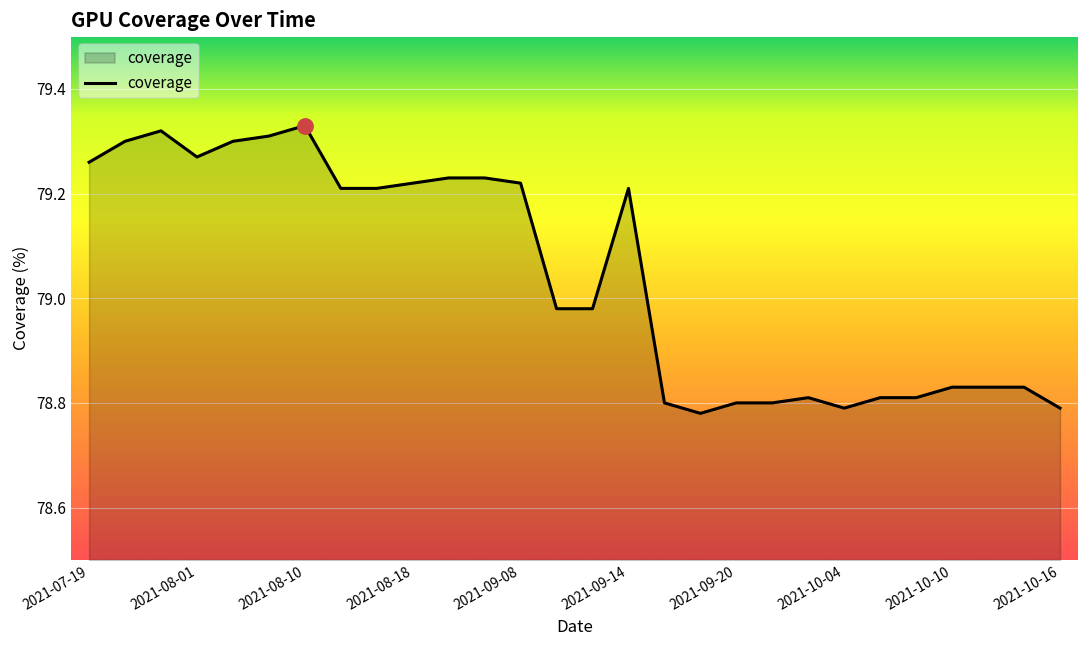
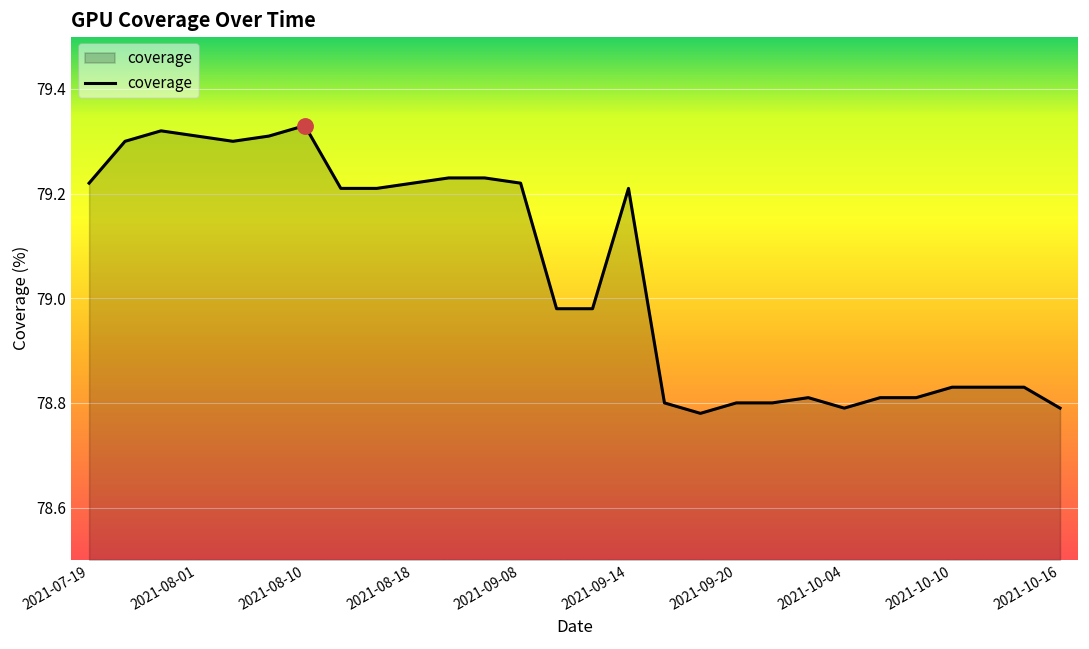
  {
    "coverage": {
-     "2021-07-19": 79.26,
-     "2021-08-01": 79.27,
+     "2021-07-19": 79.22,
+     "2021-08-01": 79.31,
      "2021-08-18": 79.22,
      "2021-09-08": 79.22,
      "2021-09-14": 79.21,
      "2021-09-20": 78.80,
      "2021-10-04": 78.79,
      "2021-10-10": 78.83,
      "2021-10-16": 78.79
    }
  }
